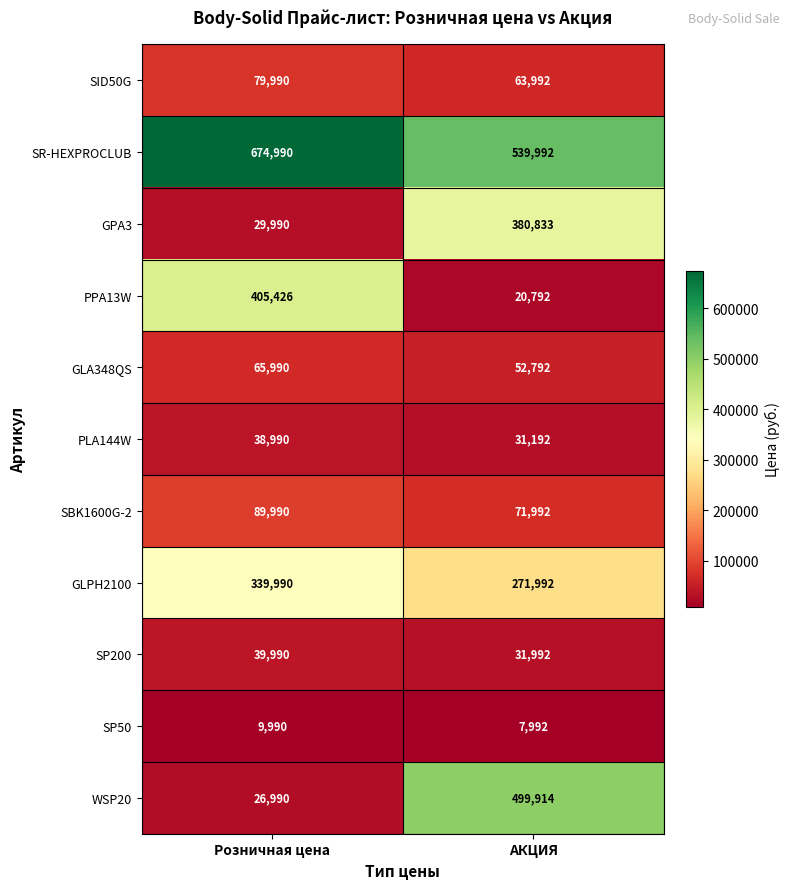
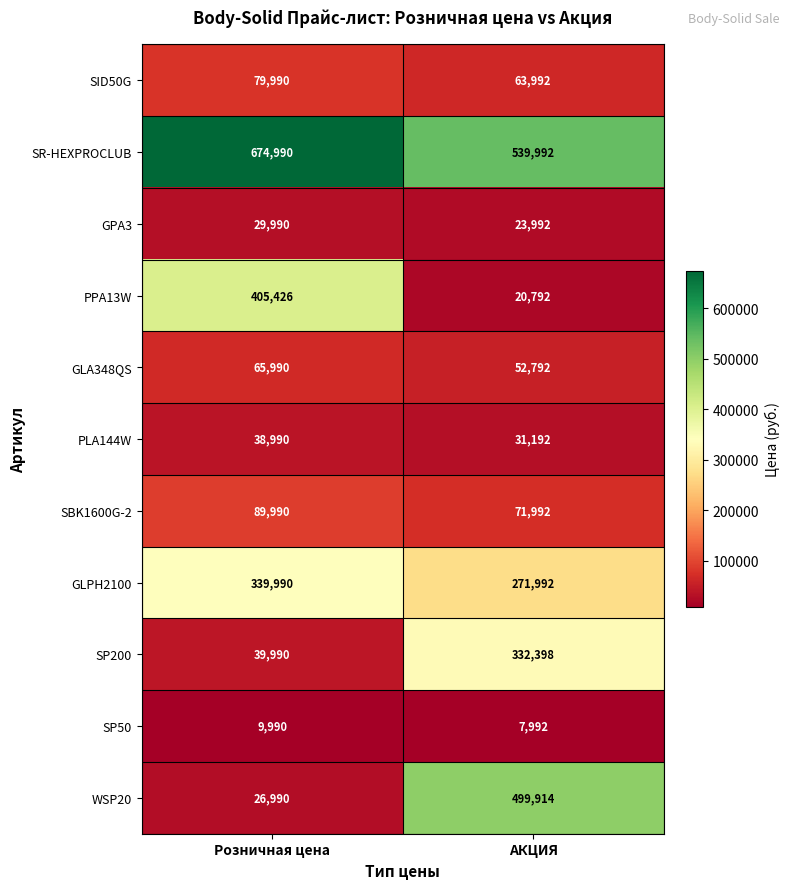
  {
    "SID50G": {
      "Розничная цена": "79,990",
      "АКЦИЯ": "63,992"
    },
    "SR-HEXPROCLUB": {
      "Розничная цена": "674,990",
      "АКЦИЯ": "539,992"
    },
    "GPA3": {
      "Розничная цена": "29,990",
-     "АКЦИЯ": "380,833"
+     "АКЦИЯ": "23,992"
    },
    "PPA13W": {
      "Розничная цена": "405,426",
      "АКЦИЯ": "20,792"
    },
    "GLA348QS": {
      "Розничная цена": "65,990",
      "АКЦИЯ": "52,792"
    },
    "PLA144W": {
      "Розничная цена": "38,990",
      "АКЦИЯ": "31,192"
    },
    "SBK1600G-2": {
      "Розничная цена": "89,990",
      "АКЦИЯ": "71,992"
    },
    "GLPH2100": {
      "Розничная цена": "339,990",
      "АКЦИЯ": "271,992"
    },
    "SP200": {
      "Розничная цена": "39,990",
-     "АКЦИЯ": "31,992"
+     "АКЦИЯ": "332,398"
    },
    "SP50": {
      "Розничная цена": "9,990",
      "АКЦИЯ": "7,992"
    },
    "WSP20": {
      "Розничная цена": "26,990",
      "АКЦИЯ": "499,914"
    }
  }
